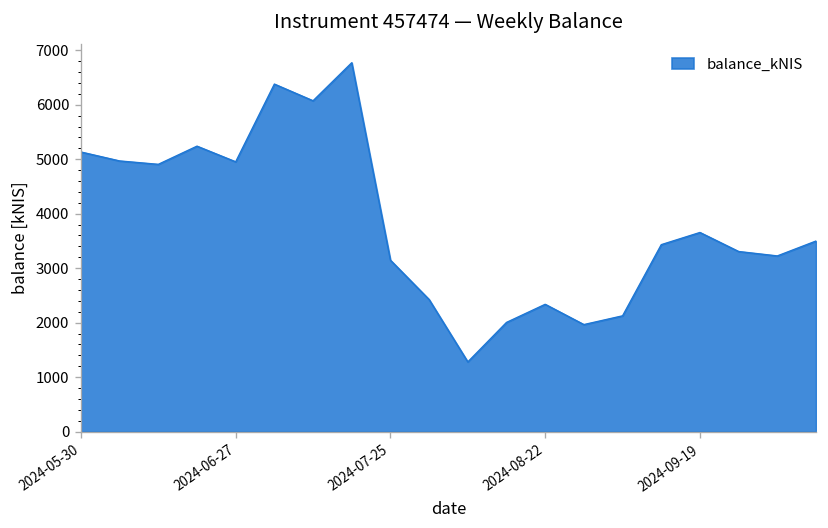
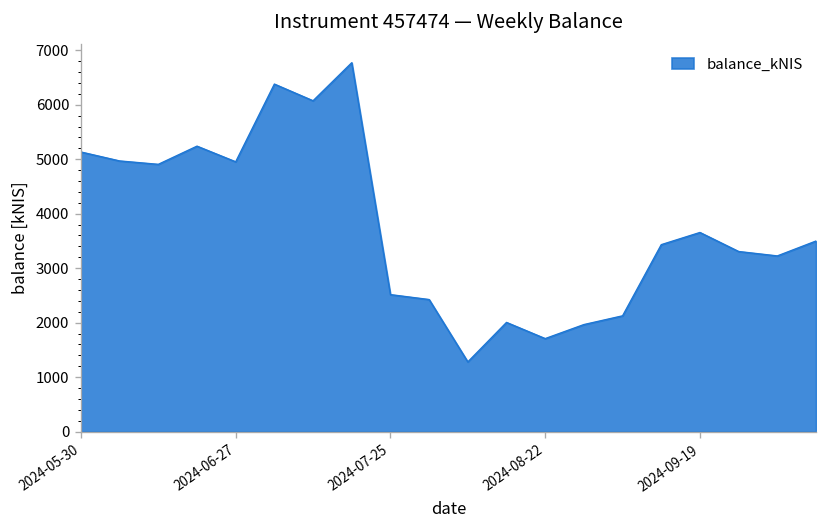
  {
    "2024-05-30": 5100,
    "2024-06-27": 5000,
-   "2024-07-25": 3100,
-   "2024-08-22": 2300,
+   "2024-07-25": 2500,
+   "2024-08-22": 1700,
    "2024-09-19": 3700
  }
